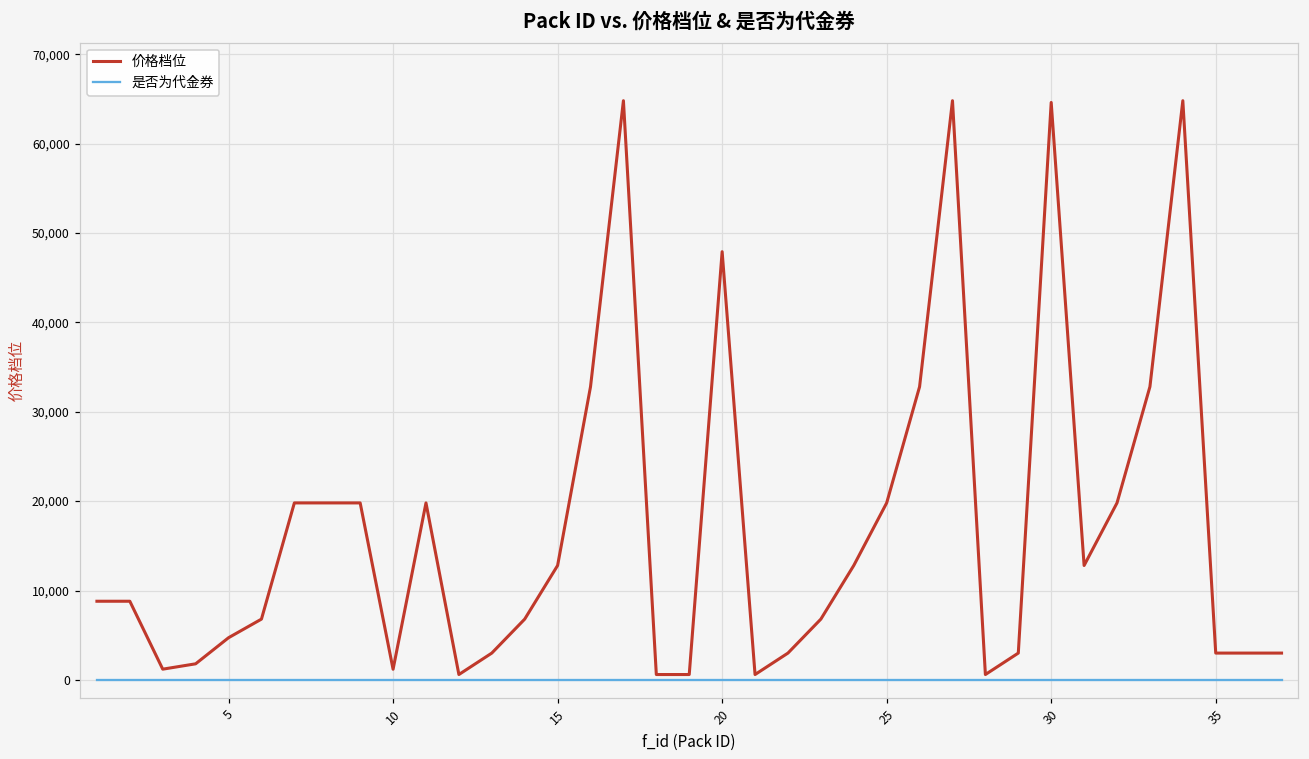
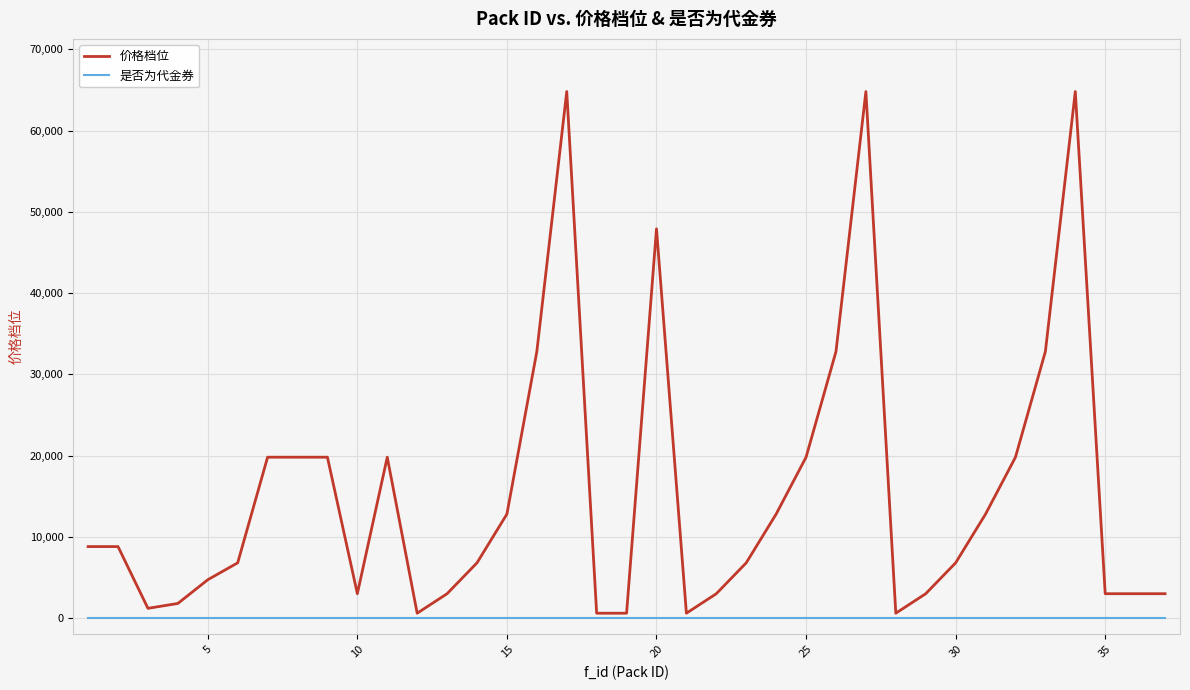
  {
    "价格档位": {
      "5": "5,000",
-     "10": "1,000",
+     "10": "3,000",
      "15": "13,000",
      "20": "48,000",
      "25": "20,000",
-     "30": "65,000",
+     "30": "7,000",
      "35": "3,000"
    },
    "是否为代金券": {
      "5": "0",
      "10": "0",
      "15": "0",
      "20": "0",
      "25": "0",
      "30": "0",
      "35": "0"
    }
  }
